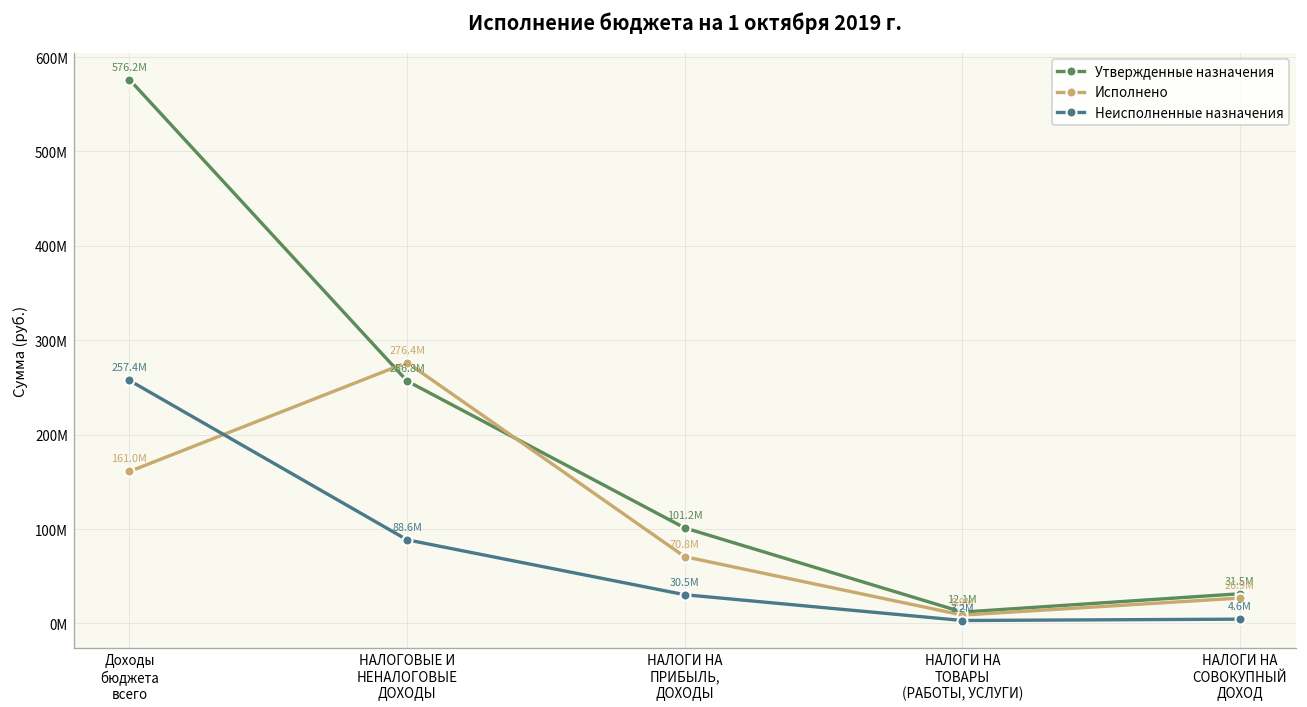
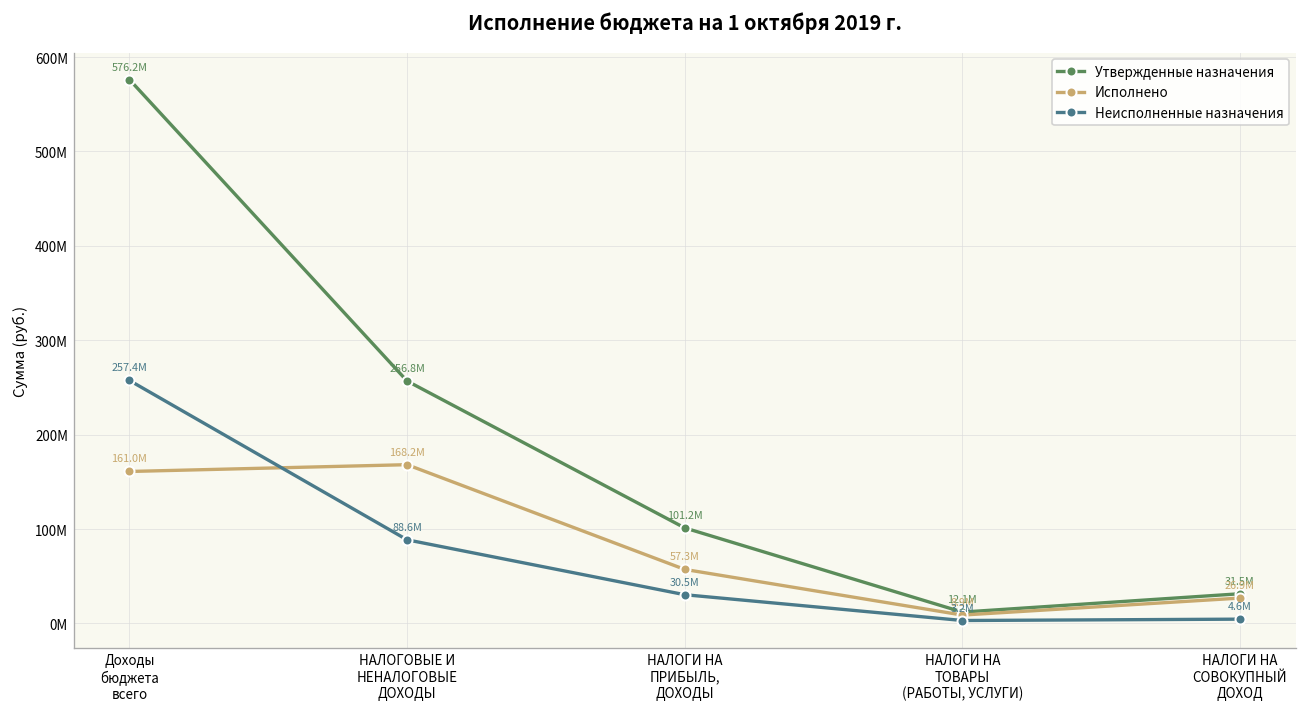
  {
    "Исполнено": {
      "Доходы бюджета всего": "161.0M",
-     "НАЛОГОВЫЕ И НЕНАЛОГОВЫЕ ДОХОДЫ": "276.4M",
-     "НАЛОГИ НА ПРИБЫЛЬ, ДОХОДЫ": "70.8M"
+     "НАЛОГОВЫЕ И НЕНАЛОГОВЫЕ ДОХОДЫ": "168.2M",
+     "НАЛОГИ НА ПРИБЫЛЬ, ДОХОДЫ": "57.3M"
    }
  }
